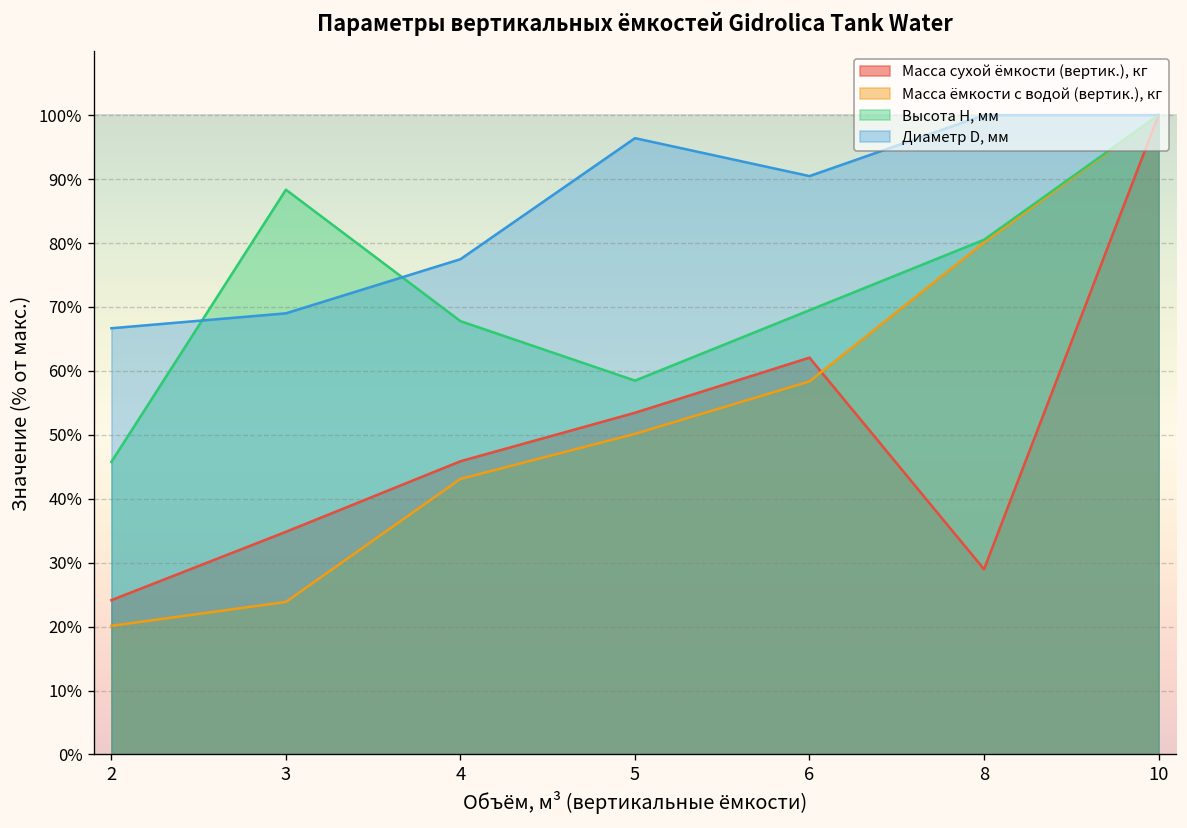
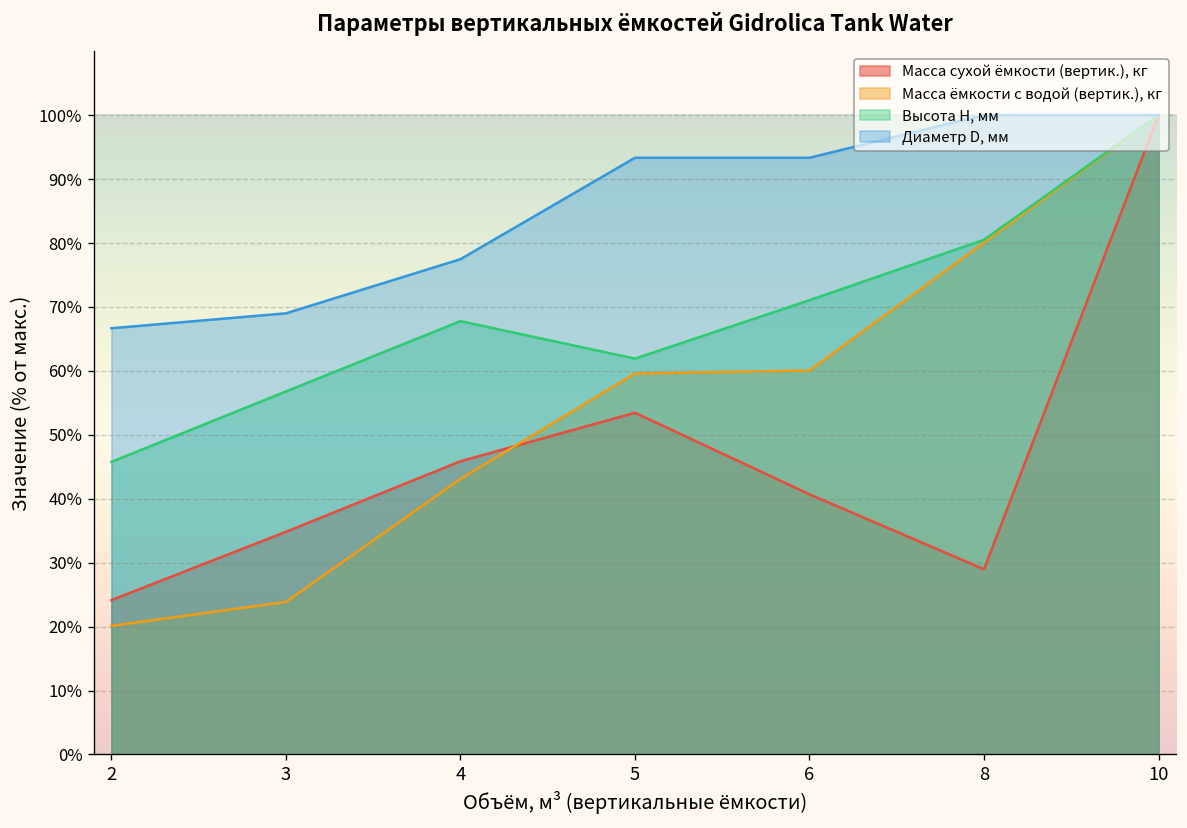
  {
    "Масса сухой ёмкости (вертик.), кг": {
      "2": "24%",
      "3": "35%",
      "4": "46%",
      "5": "53%",
-     "6": "62%",
+     "6": "41%",
      "8": "29%"
    },
    "Масса ёмкости с водой (вертик.), кг": {
      "2": "20%",
      "3": "24%",
      "4": "43%",
-     "5": "50%",
-     "6": "58%"
+     "5": "60%",
+     "6": "60%"
    },
    "Высота H, мм": {
      "2": "46%",
-     "3": "88%",
+     "3": "57%",
      "4": "68%",
-     "5": "58%",
-     "6": "69%"
+     "5": "62%",
+     "6": "71%"
    },
    "Диаметр D, мм": {
      "2": "67%",
      "3": "69%",
      "4": "77%",
-     "5": "96%",
-     "6": "90%"
+     "5": "93%",
+     "6": "93%"
    }
  }
